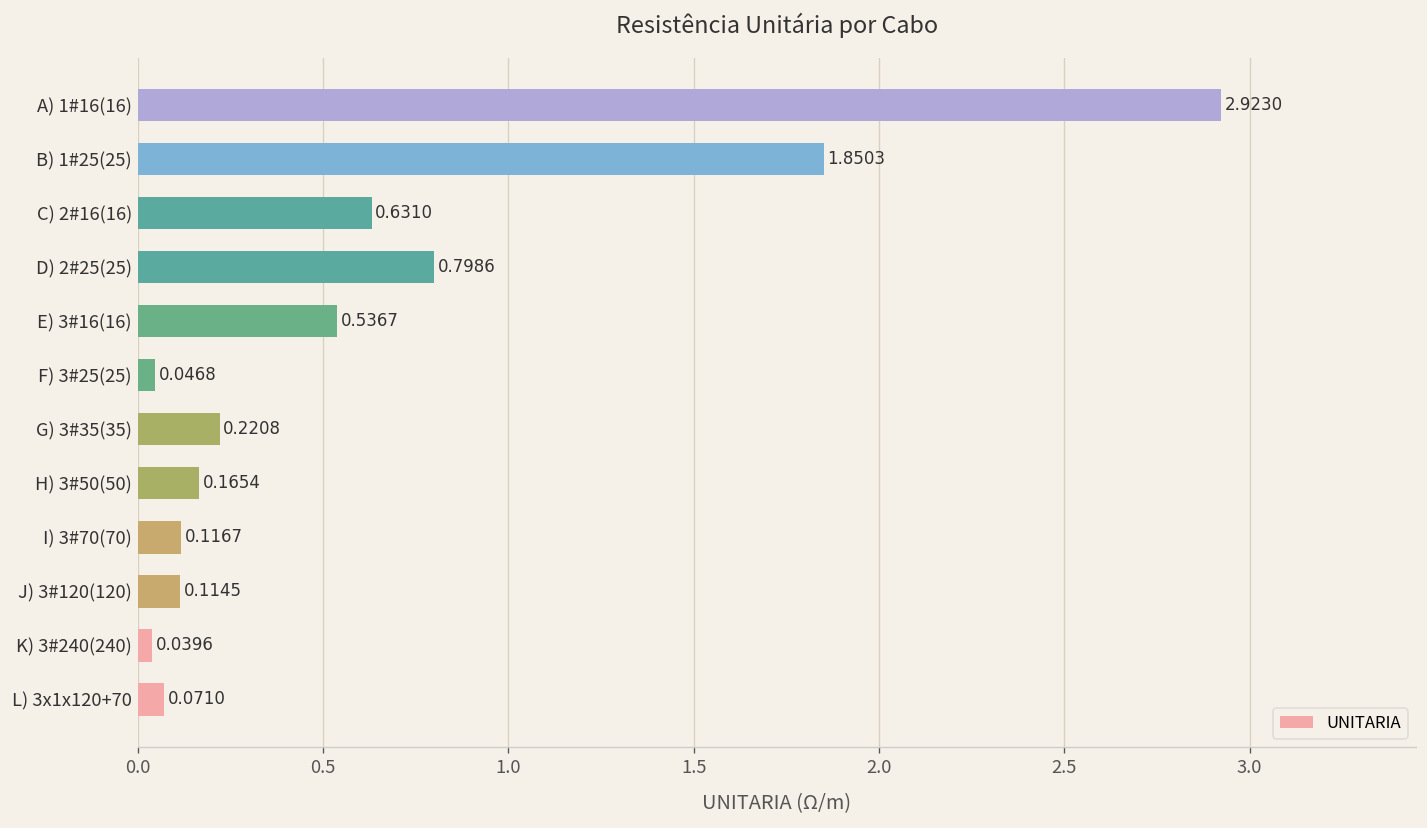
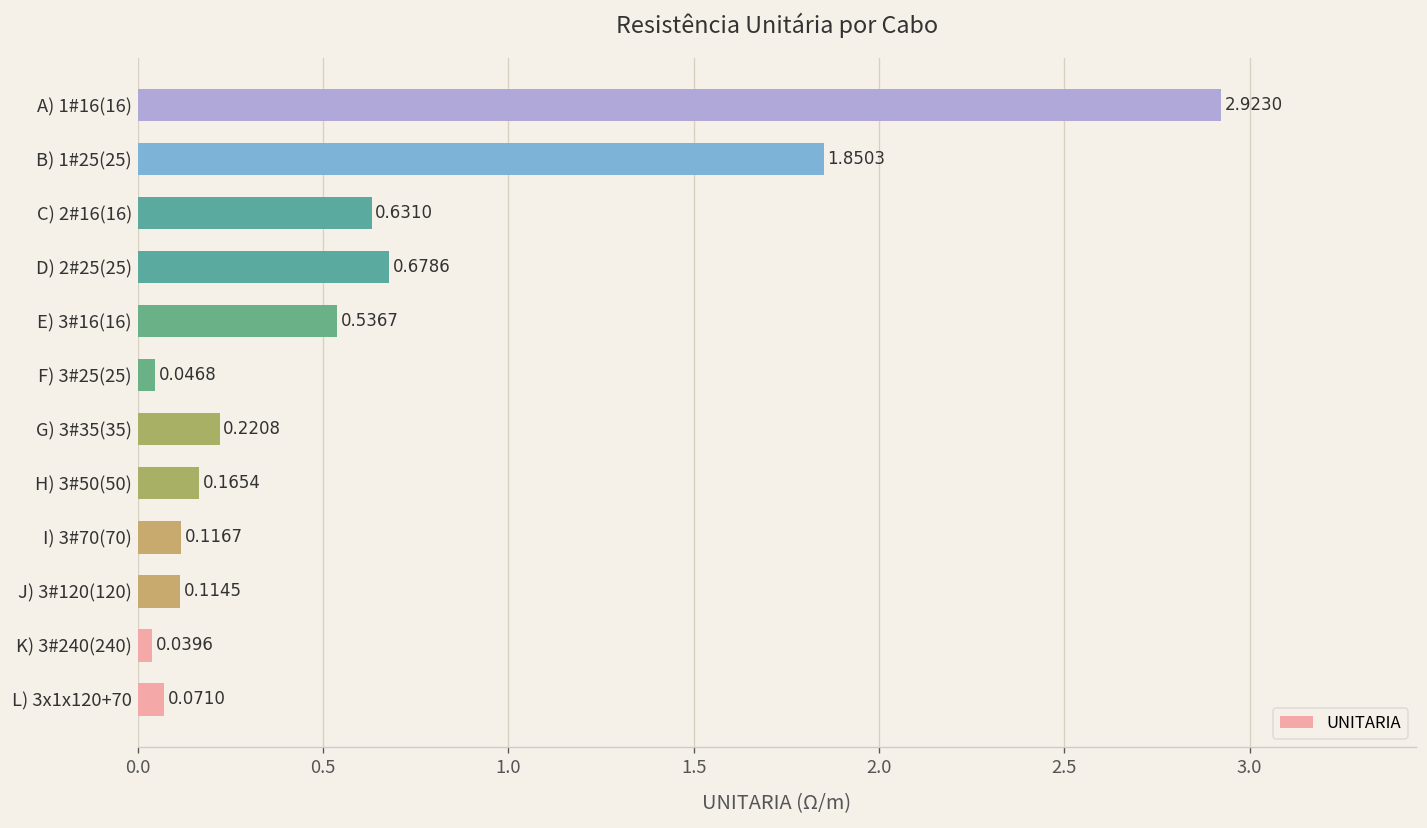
  {
    "A) 1#16(16)": 2.9230,
    "B) 1#25(25)": 1.8503,
    "C) 2#16(16)": 0.6310,
-   "D) 2#25(25)": 0.7986,
+   "D) 2#25(25)": 0.6786,
    "E) 3#16(16)": 0.5367,
    "F) 3#25(25)": 0.0468,
    "G) 3#35(35)": 0.2208,
    "H) 3#50(50)": 0.1654,
    "I) 3#70(70)": 0.1167,
    "J) 3#120(120)": 0.1145,
    "K) 3#240(240)": 0.0396,
    "L) 3x1x120+70": 0.0710
  }
